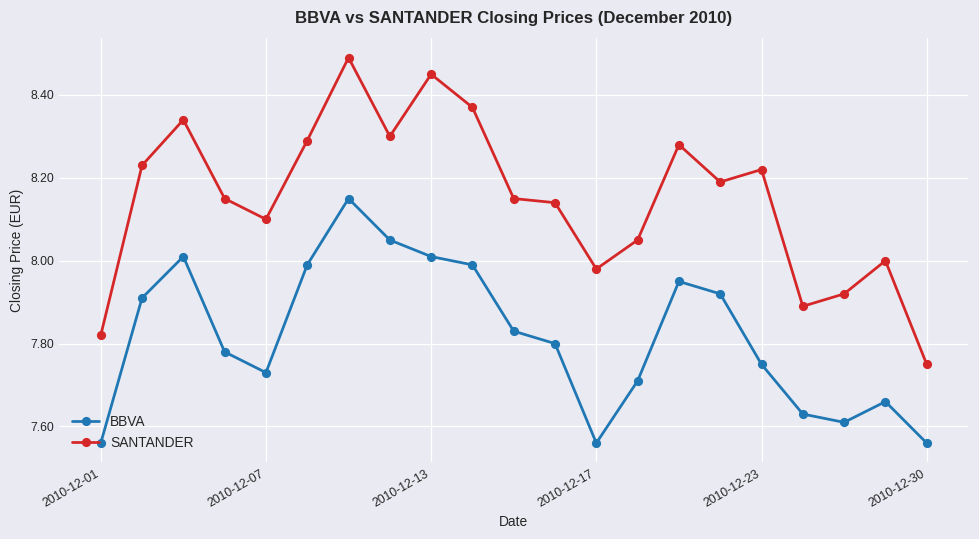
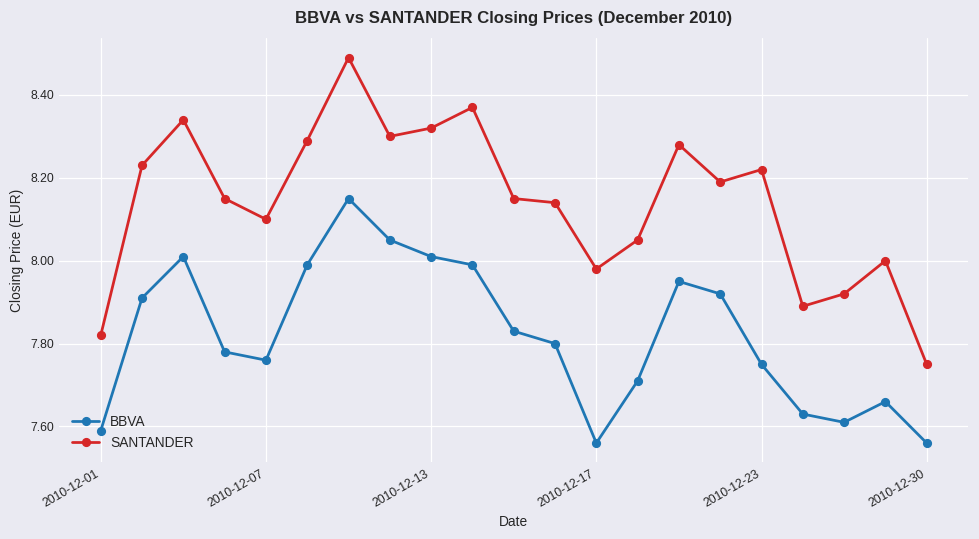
  {
    "BBVA": {
-     "2010-12-01": 7.56,
-     "2010-12-07": 7.73,
+     "2010-12-01": 7.59,
+     "2010-12-07": 7.76,
      "2010-12-13": 8.01,
      "2010-12-17": 7.56,
      "2010-12-23": 7.75,
      "2010-12-30": 7.56
    },
    "SANTANDER": {
      "2010-12-01": 7.82,
      "2010-12-07": 8.10,
-     "2010-12-13": 8.45,
+     "2010-12-13": 8.32,
      "2010-12-17": 7.98,
      "2010-12-23": 8.22,
      "2010-12-30": 7.75
    }
  }
